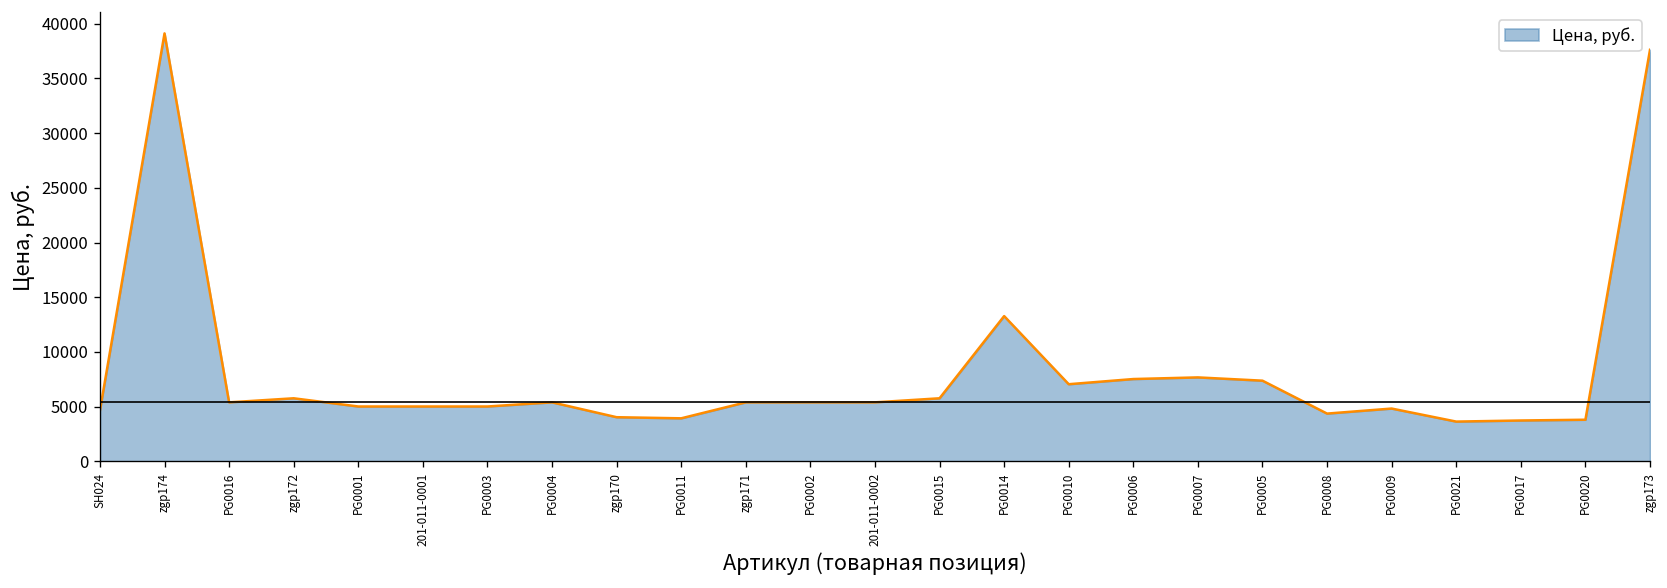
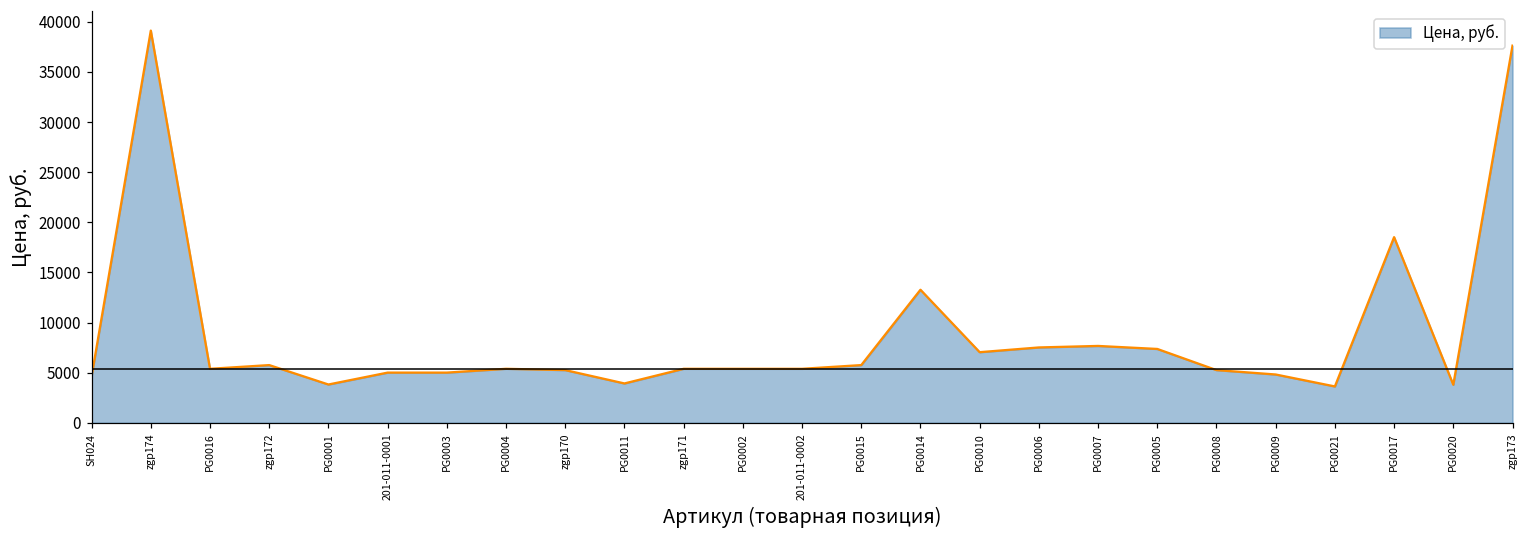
  {
    "SH024": 5000,
    "zgp174": 39000,
    "PG0016": 5000,
    "zgp172": 6000,
-   "PG0001": 5000,
+   "PG0001": 4000,
    "201-011-0001": 5000,
    "PG0003": 5000,
    "PG0004": 5000,
-   "zgp170": 4000,
+   "zgp170": 5000,
    "PG0011": 4000,
    "zgp171": 5000,
    "PG0002": 5000,
    "201-011-0002": 5000,
    "PG0015": 6000,
    "PG0014": 13000,
    "PG0010": 7000,
    "PG0006": 8000,
    "PG0007": 8000,
    "PG0005": 7000,
-   "PG0008": 4000,
+   "PG0008": 5000,
    "PG0009": 5000,
    "PG0021": 4000,
-   "PG0017": 4000,
+   "PG0017": 19000,
    "PG0020": 4000,
    "zgp173": 38000
  }
